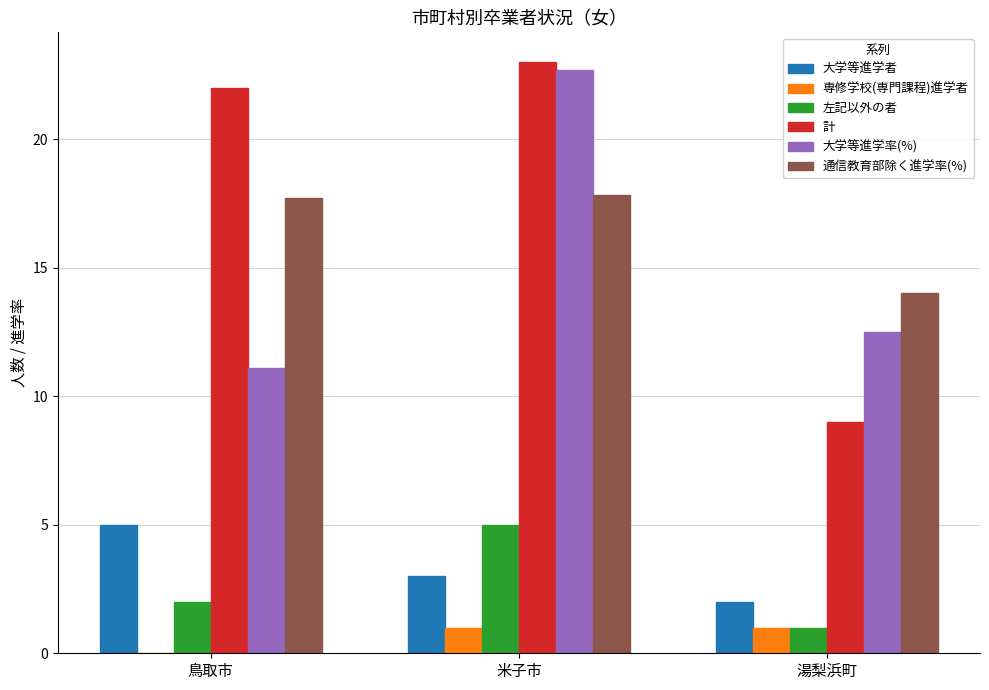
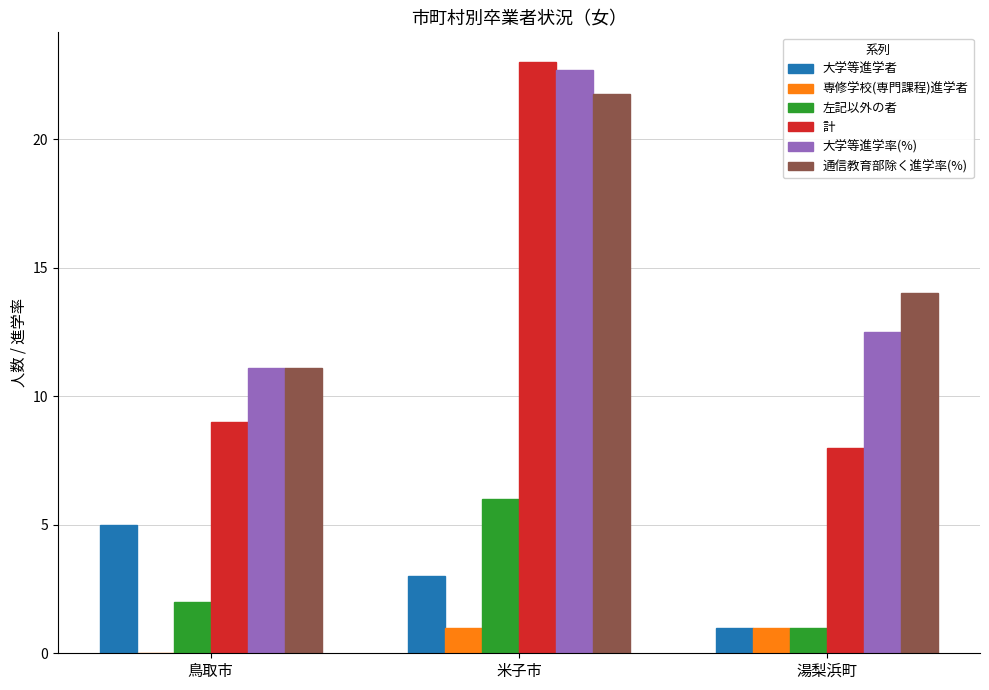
  {
    "大学等進学者": {
      "鳥取市": 5,
      "米子市": 3,
-     "湯梨浜町": 2
+     "湯梨浜町": 1
    },
    "専修学校(専門課程)進学者": {
      "鳥取市": 0.0,
      "米子市": 1.0,
      "湯梨浜町": 1.0
    },
    "左記以外の者": {
      "鳥取市": 2,
-     "米子市": 5,
+     "米子市": 6,
      "湯梨浜町": 1
    },
    "計": {
-     "鳥取市": 22,
+     "鳥取市": 9,
      "米子市": 23,
-     "湯梨浜町": 9
+     "湯梨浜町": 8
    },
    "大学等進学率(%)": {
      "鳥取市": 11.1,
      "米子市": 22.7,
      "湯梨浜町": 12.5
    },
    "通信教育部除く進学率(%)": {
-     "鳥取市": 17.7,
-     "米子市": 17.8,
+     "鳥取市": 11.1,
+     "米子市": 21.7,
      "湯梨浜町": 14.0
    }
  }
